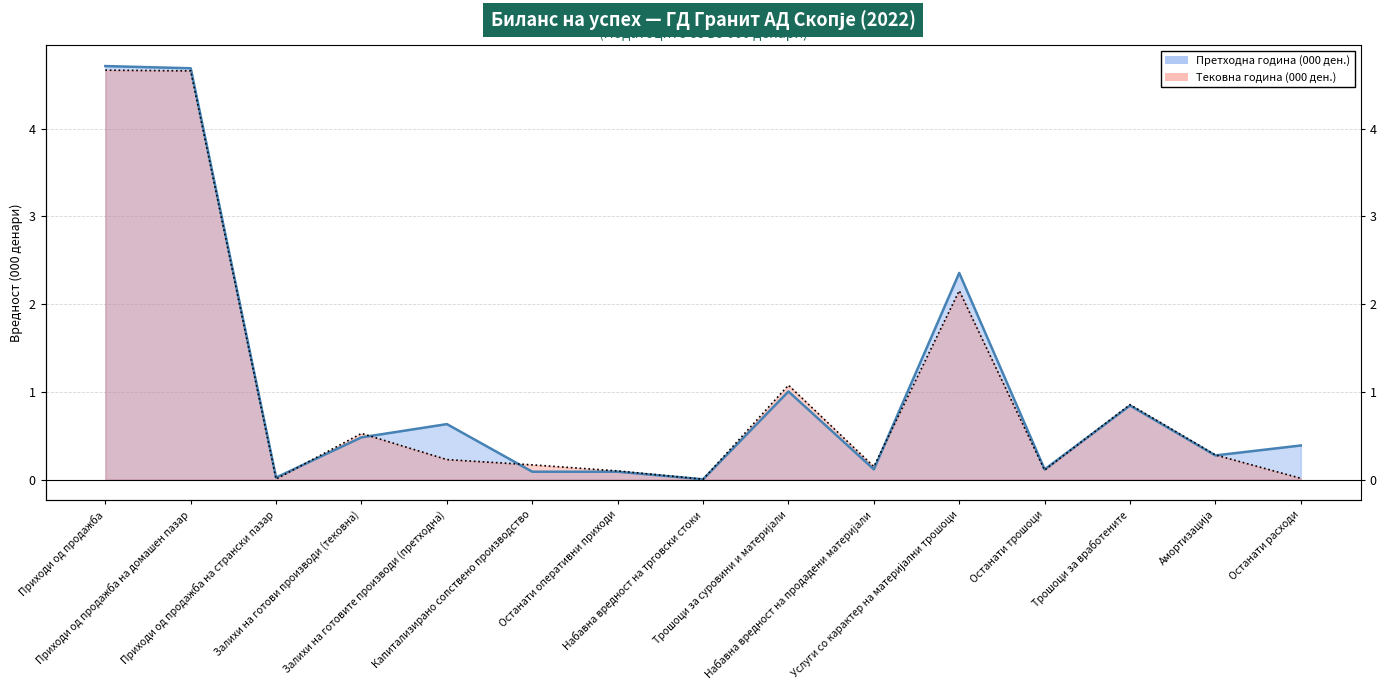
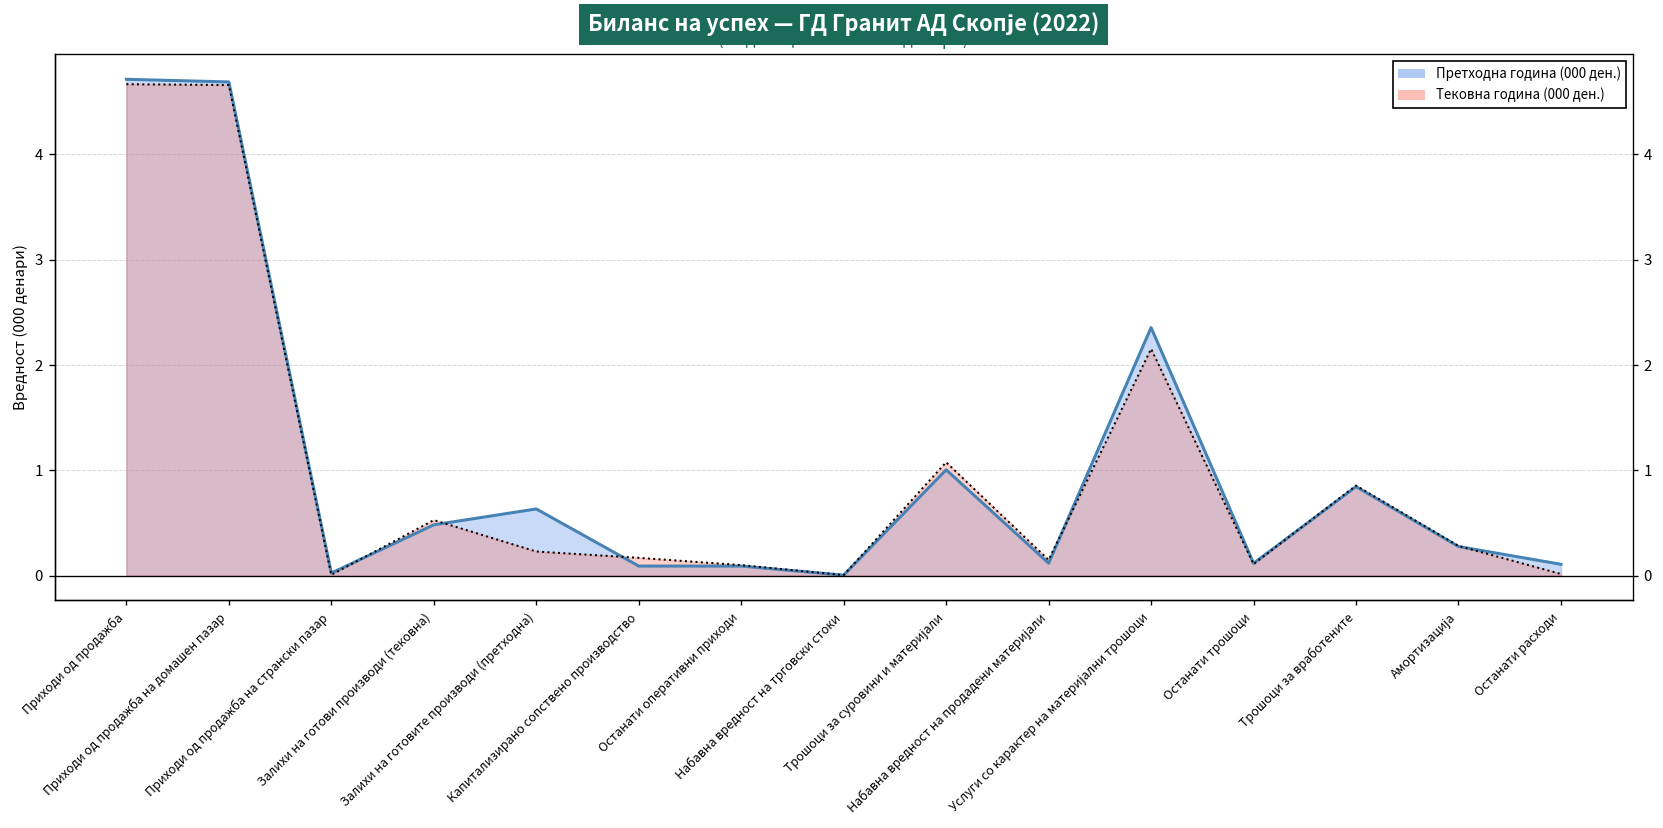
  {
    "Претходна година (000 ден.)": {
      "Приходи од продажба": 4.7,
      "Приходи од продажба на домашен пазар": 4.7,
      "Залихи на готови производи (тековна)": 0.5,
      "Залихи на готовите производи (претходна)": 0.6,
      "Капитализирано сопствено производство": 0.1,
      "Трошоци за суровини и материјали": 1.0,
      "Набавна вредност на продадени материјали": 0.1,
      "Услуги со карактер на материјални трошоци": 2.4,
-     "Останати расходи": 0.4
+     "Останати расходи": 0.1
    },
    "Тековна година (000 ден.)": {
      "Приходи од продажба": 4.7,
      "Приходи од продажба на домашен пазар": 4.7,
      "Залихи на готови производи (тековна)": 0.5,
      "Залихи на готовите производи (претходна)": 0.2,
      "Капитализирано сопствено производство": 0.2,
      "Трошоци за суровини и материјали": 1.1,
      "Набавна вредност на продадени материјали": 0.1,
      "Услуги со карактер на материјални трошоци": 2.2,
      "Останати расходи": 0.0
    }
  }
